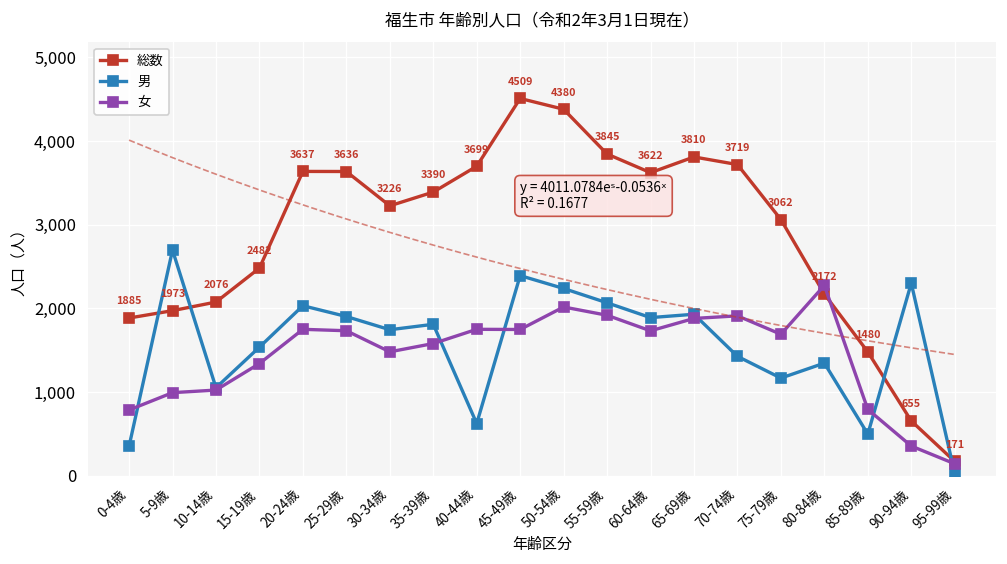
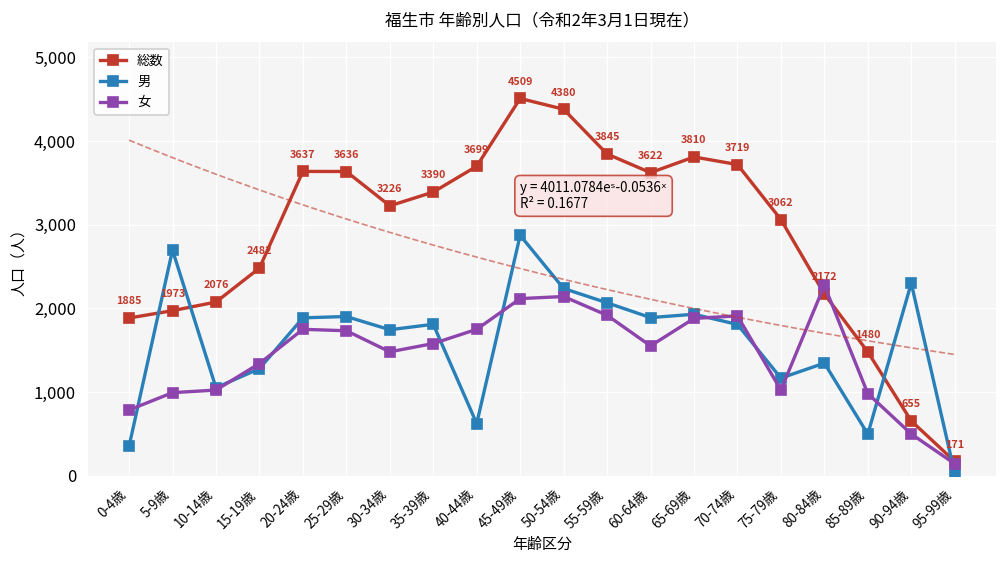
  {
    "男": {
      "0-4歳": "400",
      "5-9歳": "2,700",
-     "15-19歳": "1,500",
-     "20-24歳": "2,000",
+     "15-19歳": "1,300",
+     "20-24歳": "1,900",
      "25-29歳": "1,900",
      "30-34歳": "1,700",
      "35-39歳": "1,800",
      "40-44歳": "600",
-     "45-49歳": "2,400",
+     "45-49歳": "2,900",
      "50-54歳": "2,200",
      "55-59歳": "2,100",
      "60-64歳": "1,900",
      "65-69歳": "1,900",
-     "70-74歳": "1,400",
+     "70-74歳": "1,800",
      "75-79歳": "1,200",
      "80-84歳": "1,300",
      "85-89歳": "500",
      "90-94歳": "2,300",
      "95-99歳": "0"
    },
    "女": {
      "0-4歳": "800",
      "5-9歳": "1,000",
      "15-19歳": "1,300",
      "20-24歳": "1,800",
      "25-29歳": "1,700",
      "30-34歳": "1,500",
      "35-39歳": "1,600",
      "40-44歳": "1,800",
-     "45-49歳": "1,700",
-     "50-54歳": "2,000",
+     "45-49歳": "2,100",
+     "50-54歳": "2,100",
      "55-59歳": "1,900",
-     "60-64歳": "1,700",
+     "60-64歳": "1,600",
      "65-69歳": "1,900",
-     "75-79歳": "1,700",
-     "85-89歳": "800",
-     "90-94歳": "400"
+     "75-79歳": "1,000",
+     "85-89歳": "1,000",
+     "90-94歳": "500"
    }
  }
